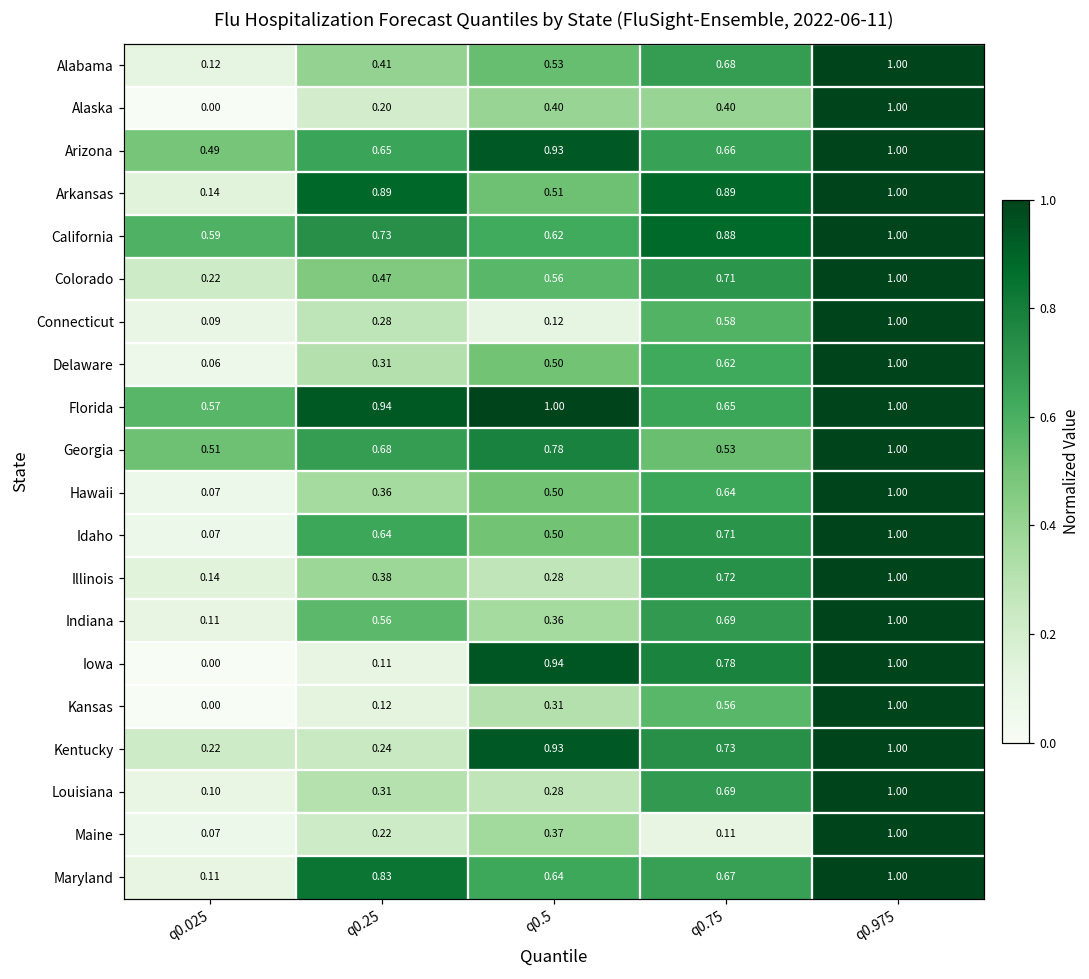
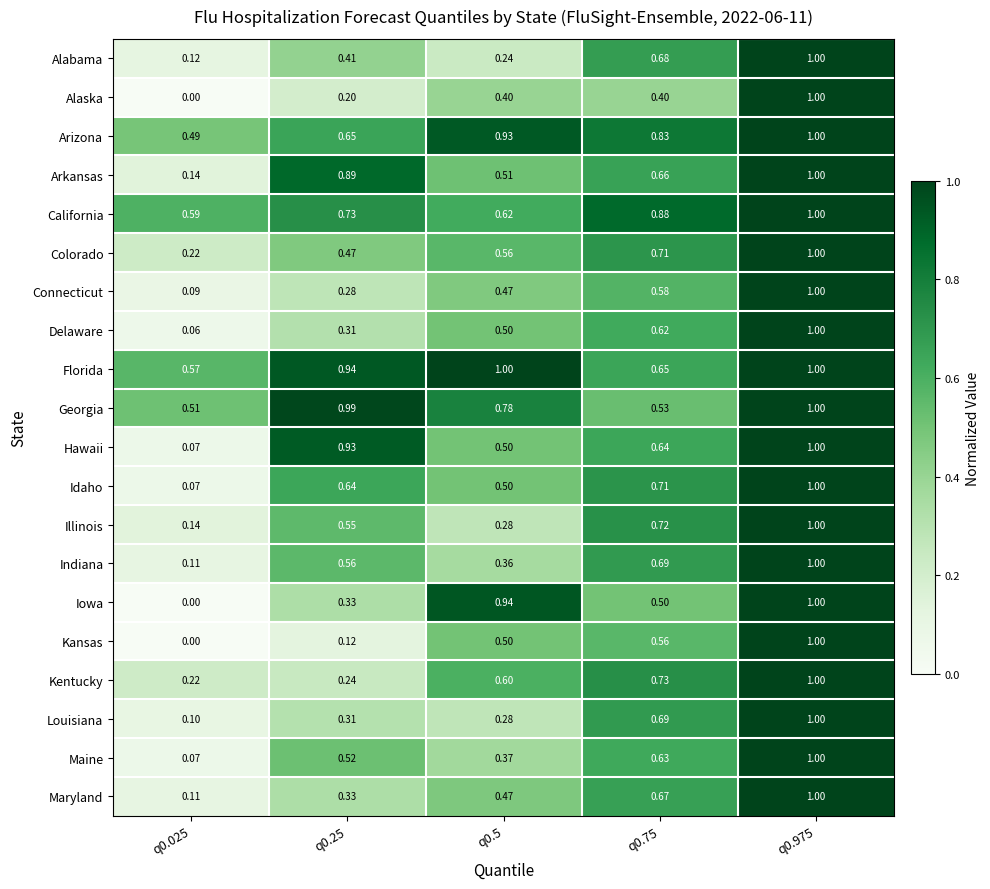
  {
    "Alabama": {
      "q0.025": 0.12,
      "q0.25": 0.41,
-     "q0.5": 0.53,
+     "q0.5": 0.24,
      "q0.75": 0.68,
      "q0.975": 1.00
    },
    "Alaska": {
      "q0.025": 0.00,
      "q0.25": 0.20,
      "q0.5": 0.40,
      "q0.75": 0.40,
      "q0.975": 1.00
    },
    "Arizona": {
      "q0.025": 0.49,
      "q0.25": 0.65,
      "q0.5": 0.93,
-     "q0.75": 0.66,
+     "q0.75": 0.83,
      "q0.975": 1.00
    },
    "Arkansas": {
      "q0.025": 0.14,
      "q0.25": 0.89,
      "q0.5": 0.51,
-     "q0.75": 0.89,
+     "q0.75": 0.66,
      "q0.975": 1.00
    },
    "California": {
      "q0.025": 0.59,
      "q0.25": 0.73,
      "q0.5": 0.62,
      "q0.75": 0.88,
      "q0.975": 1.00
    },
    "Colorado": {
      "q0.025": 0.22,
      "q0.25": 0.47,
      "q0.5": 0.56,
      "q0.75": 0.71,
      "q0.975": 1.00
    },
    "Connecticut": {
      "q0.025": 0.09,
      "q0.25": 0.28,
-     "q0.5": 0.12,
+     "q0.5": 0.47,
      "q0.75": 0.58,
      "q0.975": 1.00
    },
    "Delaware": {
      "q0.025": 0.06,
      "q0.25": 0.31,
      "q0.5": 0.50,
      "q0.75": 0.62,
      "q0.975": 1.00
    },
    "Florida": {
      "q0.025": 0.57,
      "q0.25": 0.94,
      "q0.5": 1.00,
      "q0.75": 0.65,
      "q0.975": 1.00
    },
    "Georgia": {
      "q0.025": 0.51,
-     "q0.25": 0.68,
+     "q0.25": 0.99,
      "q0.5": 0.78,
      "q0.75": 0.53,
      "q0.975": 1.00
    },
    "Hawaii": {
      "q0.025": 0.07,
-     "q0.25": 0.36,
+     "q0.25": 0.93,
      "q0.5": 0.50,
      "q0.75": 0.64,
      "q0.975": 1.00
    },
    "Idaho": {
      "q0.025": 0.07,
      "q0.25": 0.64,
      "q0.5": 0.50,
      "q0.75": 0.71,
      "q0.975": 1.00
    },
    "Illinois": {
      "q0.025": 0.14,
-     "q0.25": 0.38,
+     "q0.25": 0.55,
      "q0.5": 0.28,
      "q0.75": 0.72,
      "q0.975": 1.00
    },
    "Indiana": {
      "q0.025": 0.11,
      "q0.25": 0.56,
      "q0.5": 0.36,
      "q0.75": 0.69,
      "q0.975": 1.00
    },
    "Iowa": {
      "q0.025": 0.00,
-     "q0.25": 0.11,
+     "q0.25": 0.33,
      "q0.5": 0.94,
-     "q0.75": 0.78,
+     "q0.75": 0.50,
      "q0.975": 1.00
    },
    "Kansas": {
      "q0.025": 0.00,
      "q0.25": 0.12,
-     "q0.5": 0.31,
+     "q0.5": 0.50,
      "q0.75": 0.56,
      "q0.975": 1.00
    },
    "Kentucky": {
      "q0.025": 0.22,
      "q0.25": 0.24,
-     "q0.5": 0.93,
+     "q0.5": 0.60,
      "q0.75": 0.73,
      "q0.975": 1.00
    },
    "Louisiana": {
      "q0.025": 0.10,
      "q0.25": 0.31,
      "q0.5": 0.28,
      "q0.75": 0.69,
      "q0.975": 1.00
    },
    "Maine": {
      "q0.025": 0.07,
-     "q0.25": 0.22,
+     "q0.25": 0.52,
      "q0.5": 0.37,
-     "q0.75": 0.11,
+     "q0.75": 0.63,
      "q0.975": 1.00
    },
    "Maryland": {
      "q0.025": 0.11,
-     "q0.25": 0.83,
-     "q0.5": 0.64,
+     "q0.25": 0.33,
+     "q0.5": 0.47,
      "q0.75": 0.67,
      "q0.975": 1.00
    }
  }
